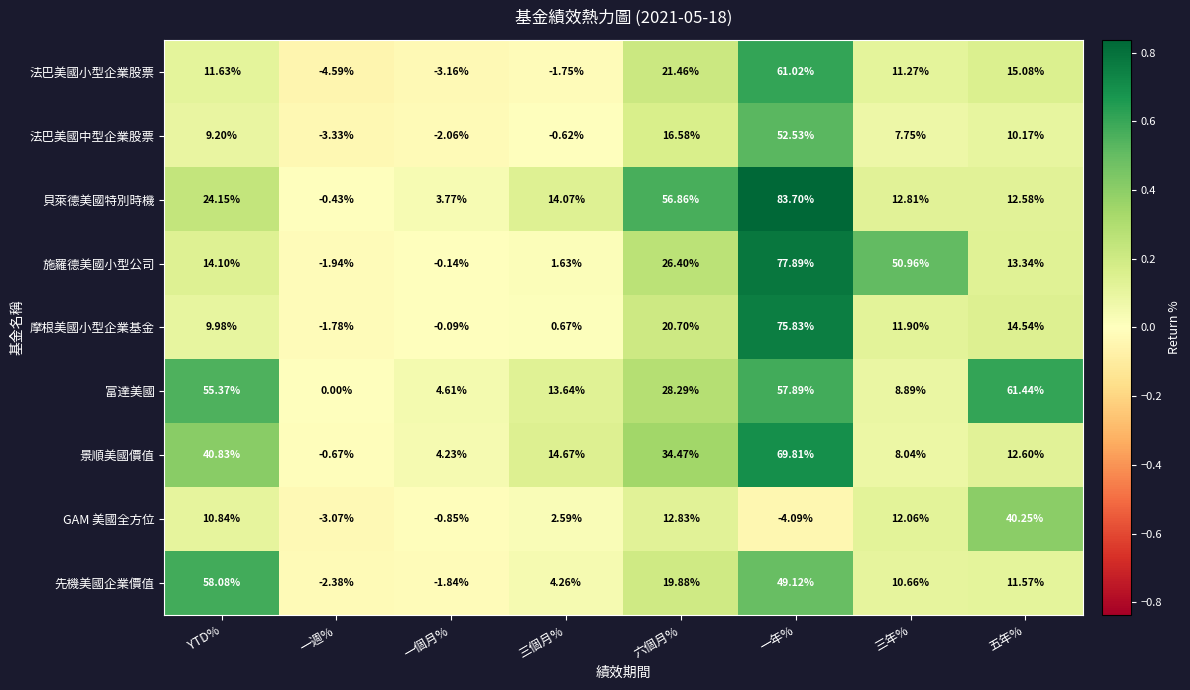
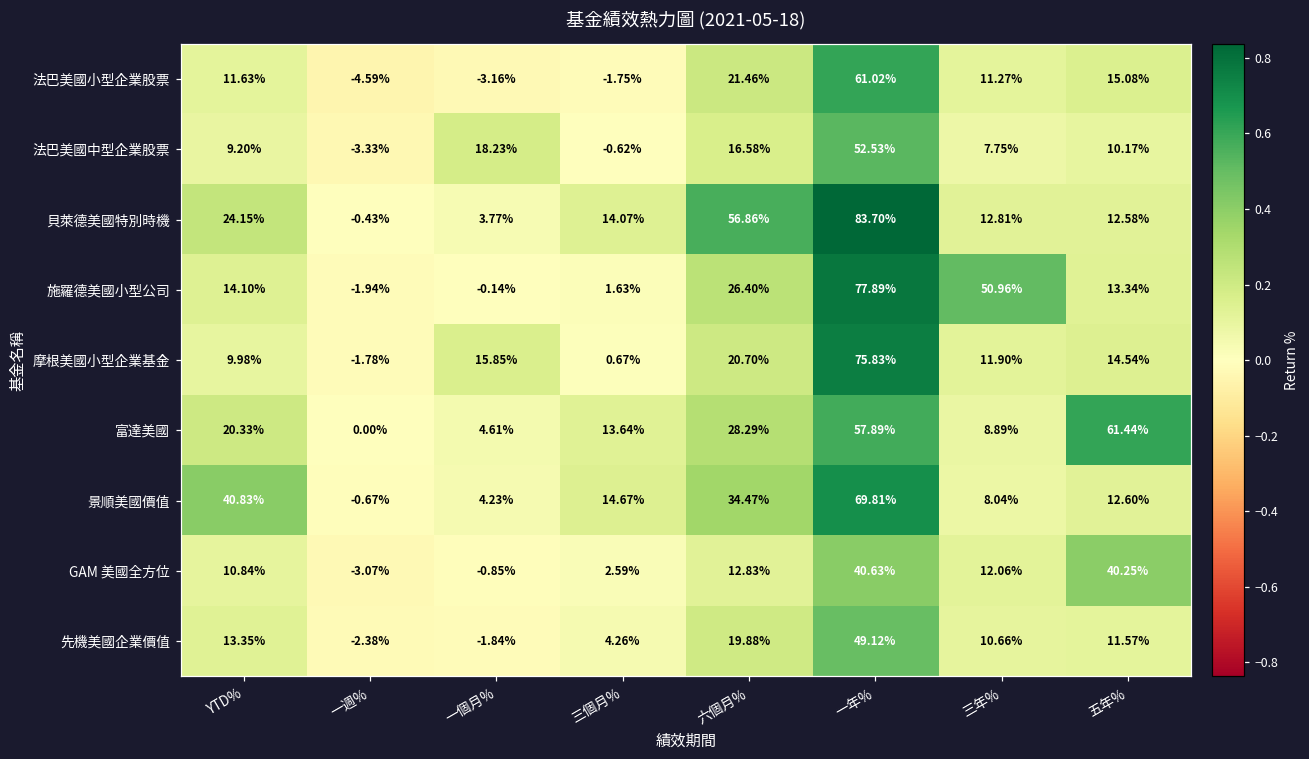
  {
    "法巴美國小型企業股票": {
      "YTD%": "11.63%",
      "一週%": "-4.59%",
      "一個月%": "-3.16%",
      "三個月%": "-1.75%",
      "六個月%": "21.46%",
      "一年%": "61.02%",
      "三年%": "11.27%",
      "五年%": "15.08%"
    },
    "法巴美國中型企業股票": {
      "YTD%": "9.20%",
      "一週%": "-3.33%",
-     "一個月%": "-2.06%",
+     "一個月%": "18.23%",
      "三個月%": "-0.62%",
      "六個月%": "16.58%",
      "一年%": "52.53%",
      "三年%": "7.75%",
      "五年%": "10.17%"
    },
    "貝萊德美國特別時機": {
      "YTD%": "24.15%",
      "一週%": "-0.43%",
      "一個月%": "3.77%",
      "三個月%": "14.07%",
      "六個月%": "56.86%",
      "一年%": "83.70%",
      "三年%": "12.81%",
      "五年%": "12.58%"
    },
    "施羅德美國小型公司": {
      "YTD%": "14.10%",
      "一週%": "-1.94%",
      "一個月%": "-0.14%",
      "三個月%": "1.63%",
      "六個月%": "26.40%",
      "一年%": "77.89%",
      "三年%": "50.96%",
      "五年%": "13.34%"
    },
    "摩根美國小型企業基金": {
      "YTD%": "9.98%",
      "一週%": "-1.78%",
-     "一個月%": "-0.09%",
+     "一個月%": "15.85%",
      "三個月%": "0.67%",
      "六個月%": "20.70%",
      "一年%": "75.83%",
      "三年%": "11.90%",
      "五年%": "14.54%"
    },
    "富達美國": {
-     "YTD%": "55.37%",
+     "YTD%": "20.33%",
      "一週%": "0.00%",
      "一個月%": "4.61%",
      "三個月%": "13.64%",
      "六個月%": "28.29%",
      "一年%": "57.89%",
      "三年%": "8.89%",
      "五年%": "61.44%"
    },
    "景順美國價值": {
      "YTD%": "40.83%",
      "一週%": "-0.67%",
      "一個月%": "4.23%",
      "三個月%": "14.67%",
      "六個月%": "34.47%",
      "一年%": "69.81%",
      "三年%": "8.04%",
      "五年%": "12.60%"
    },
    "GAM 美國全方位": {
      "YTD%": "10.84%",
      "一週%": "-3.07%",
      "一個月%": "-0.85%",
      "三個月%": "2.59%",
      "六個月%": "12.83%",
-     "一年%": "-4.09%",
+     "一年%": "40.63%",
      "三年%": "12.06%",
      "五年%": "40.25%"
    },
    "先機美國企業價值": {
-     "YTD%": "58.08%",
+     "YTD%": "13.35%",
      "一週%": "-2.38%",
      "一個月%": "-1.84%",
      "三個月%": "4.26%",
      "六個月%": "19.88%",
      "一年%": "49.12%",
      "三年%": "10.66%",
      "五年%": "11.57%"
    }
  }
